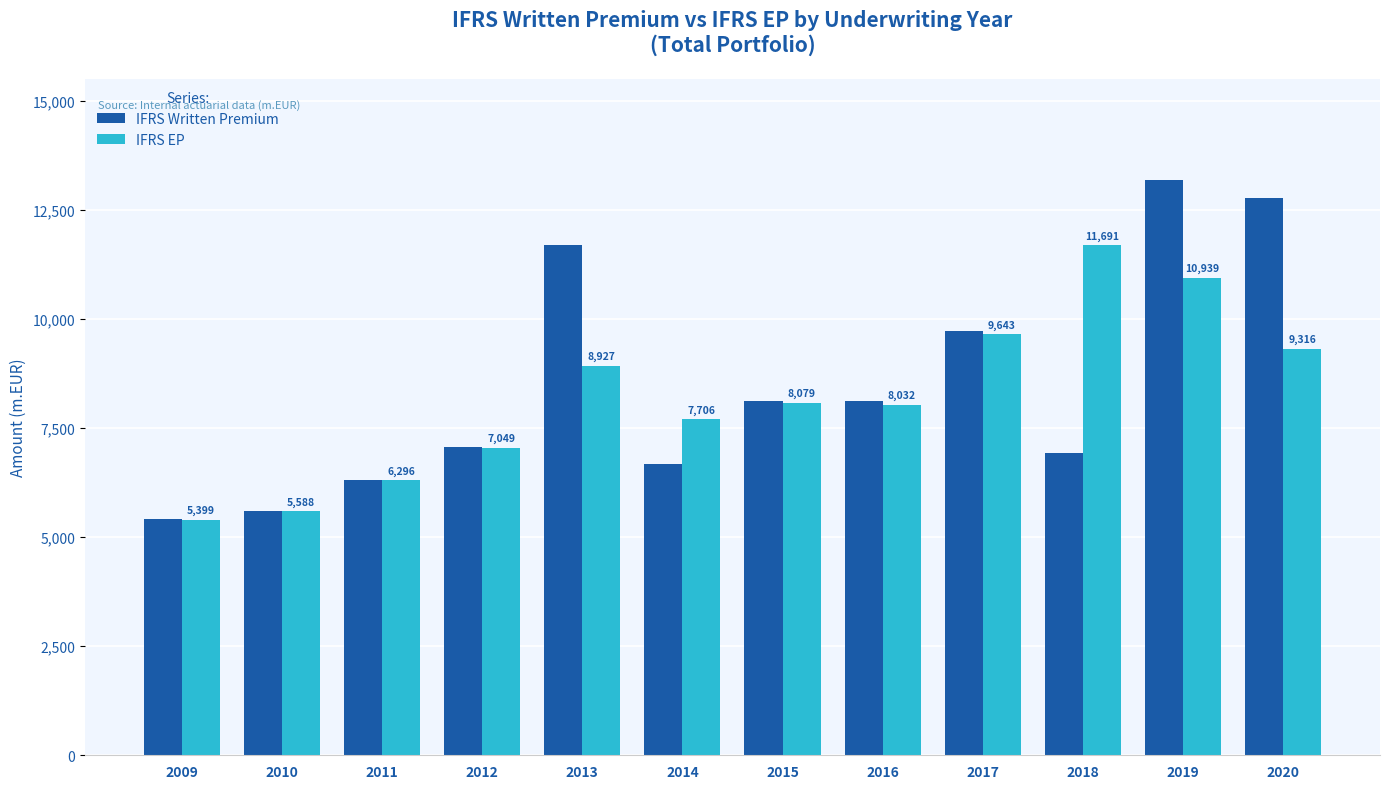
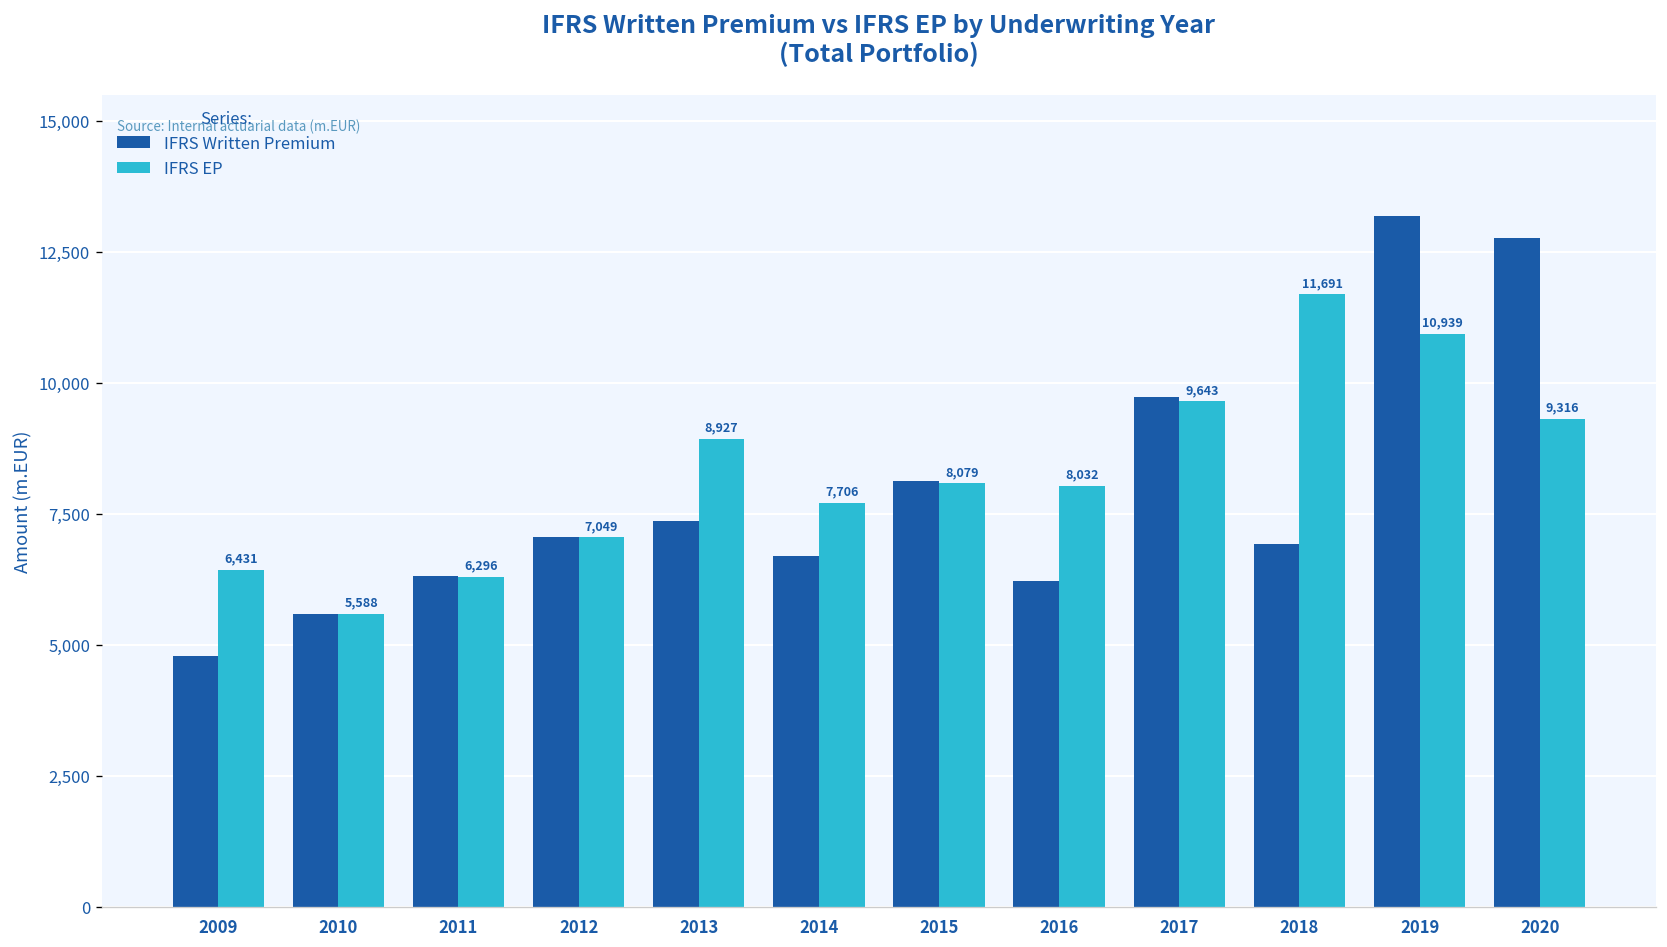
  {
    "IFRS Written Premium": {
-     "2009": "5,400",
+     "2009": "4,800",
      "2010": "5,600",
      "2011": "6,300",
      "2012": "7,100",
-     "2013": "11,700",
+     "2013": "7,400",
      "2014": "6,700",
      "2015": "8,100",
-     "2016": "8,100",
+     "2016": "6,200",
      "2017": "9,700",
      "2018": "6,900",
      "2019": "13,200",
      "2020": "12,800"
    },
    "IFRS EP": {
-     "2009": "5,399",
+     "2009": "6,431",
      "2010": "5,588",
      "2011": "6,296",
      "2012": "7,049",
      "2013": "8,927",
      "2014": "7,706",
      "2015": "8,079",
      "2016": "8,032",
      "2017": "9,643",
      "2018": "11,691",
      "2019": "10,939",
      "2020": "9,316"
    }
  }
